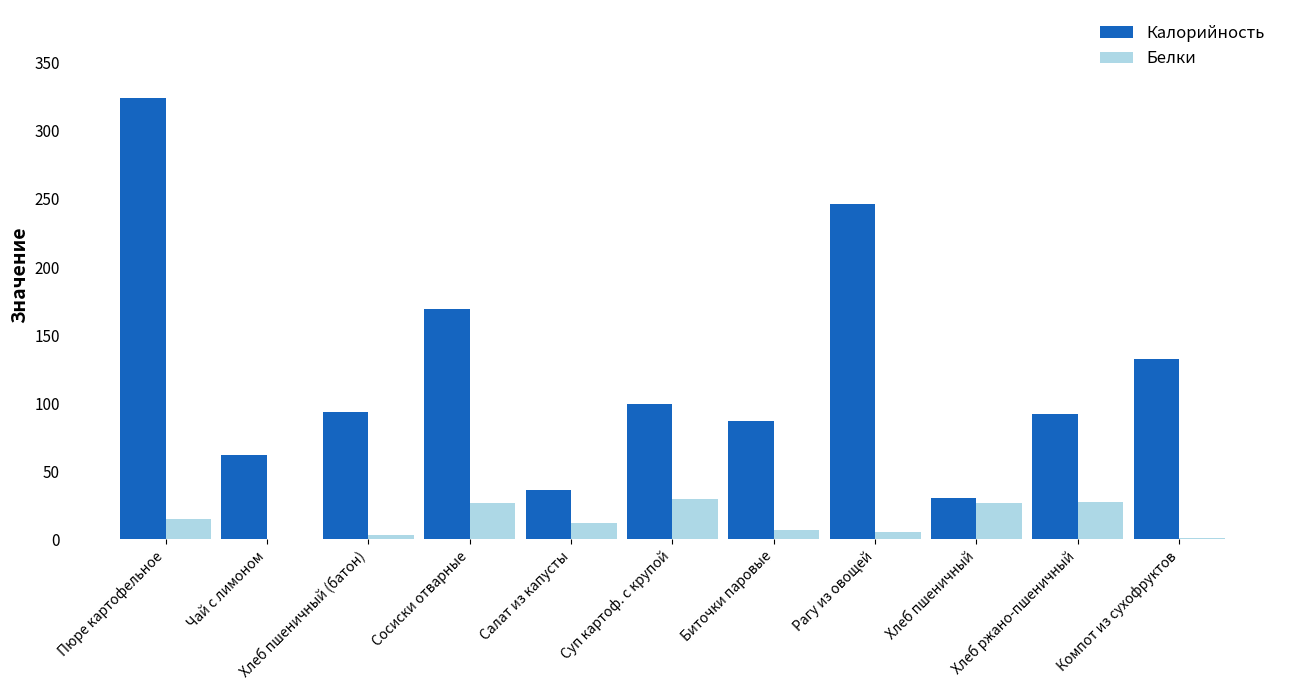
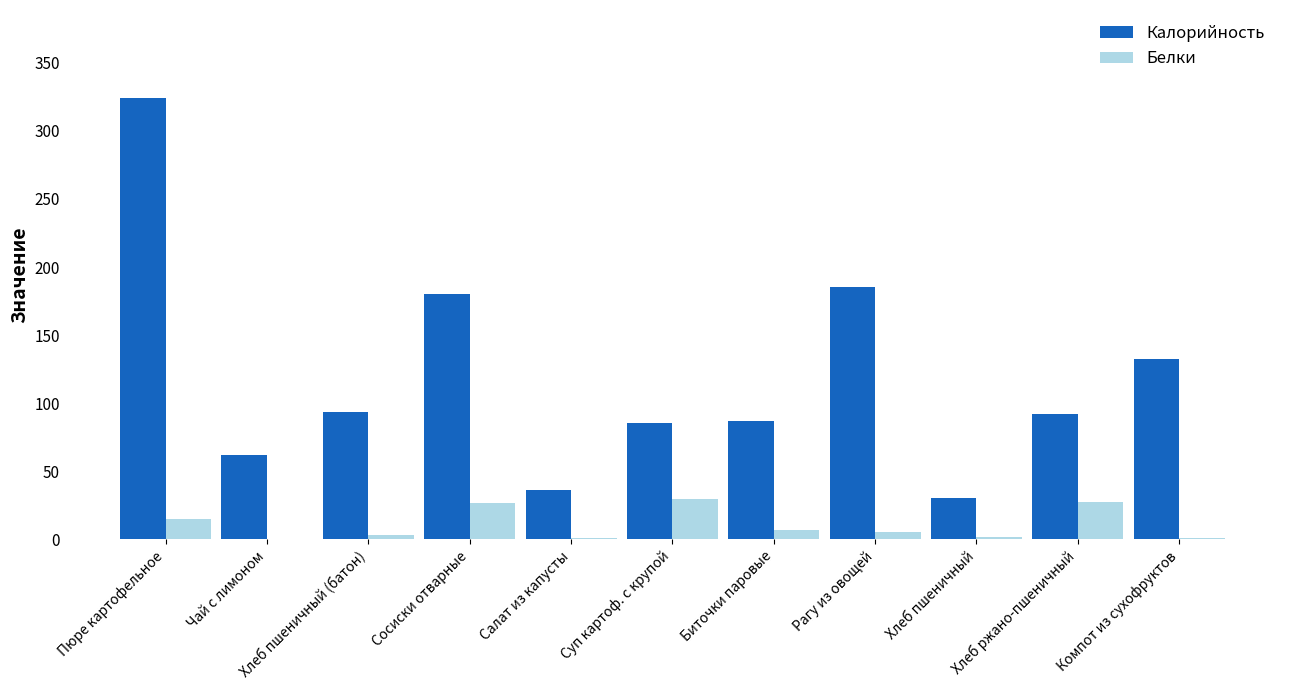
  {
    "Калорийность": {
      "Пюре картофельное": 324,
      "Чай с лимоном": 62,
      "Хлеб пшеничный (батон)": 94,
-     "Сосиски отварные": 169,
+     "Сосиски отварные": 180,
      "Салат из капусты": 36,
-     "Суп картоф. с крупой": 99,
+     "Суп картоф. с крупой": 86,
      "Биточки паровые": 87,
-     "Рагу из овощей": 246,
+     "Рагу из овощей": 185,
      "Хлеб пшеничный": 30,
      "Хлеб ржано-пшеничный": 92,
      "Компот из сухофруктов": 133
    },
    "Белки": {
      "Пюре картофельное": 15,
      "Хлеб пшеничный (батон)": 3,
      "Сосиски отварные": 27,
-     "Салат из капусты": 12,
+     "Салат из капусты": 1,
      "Суп картоф. с крупой": 30,
      "Биточки паровые": 7,
      "Рагу из овощей": 6,
-     "Хлеб пшеничный": 27,
+     "Хлеб пшеничный": 2,
      "Хлеб ржано-пшеничный": 28
    }
  }
